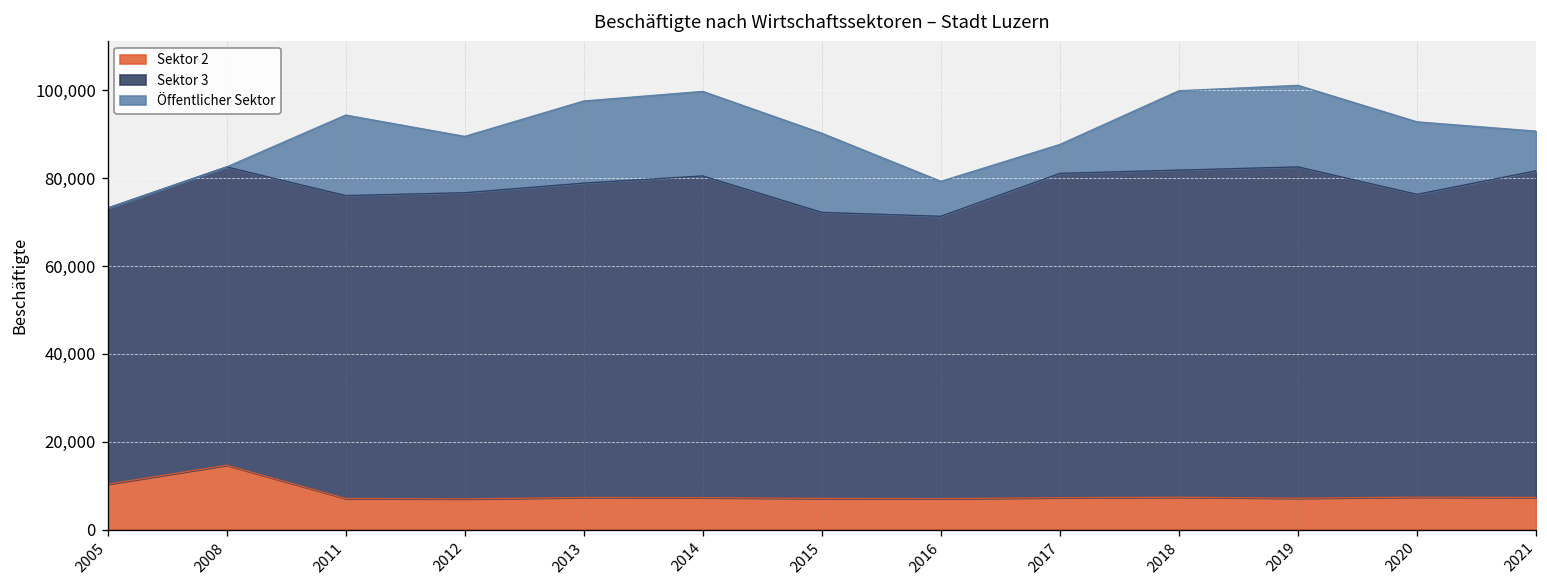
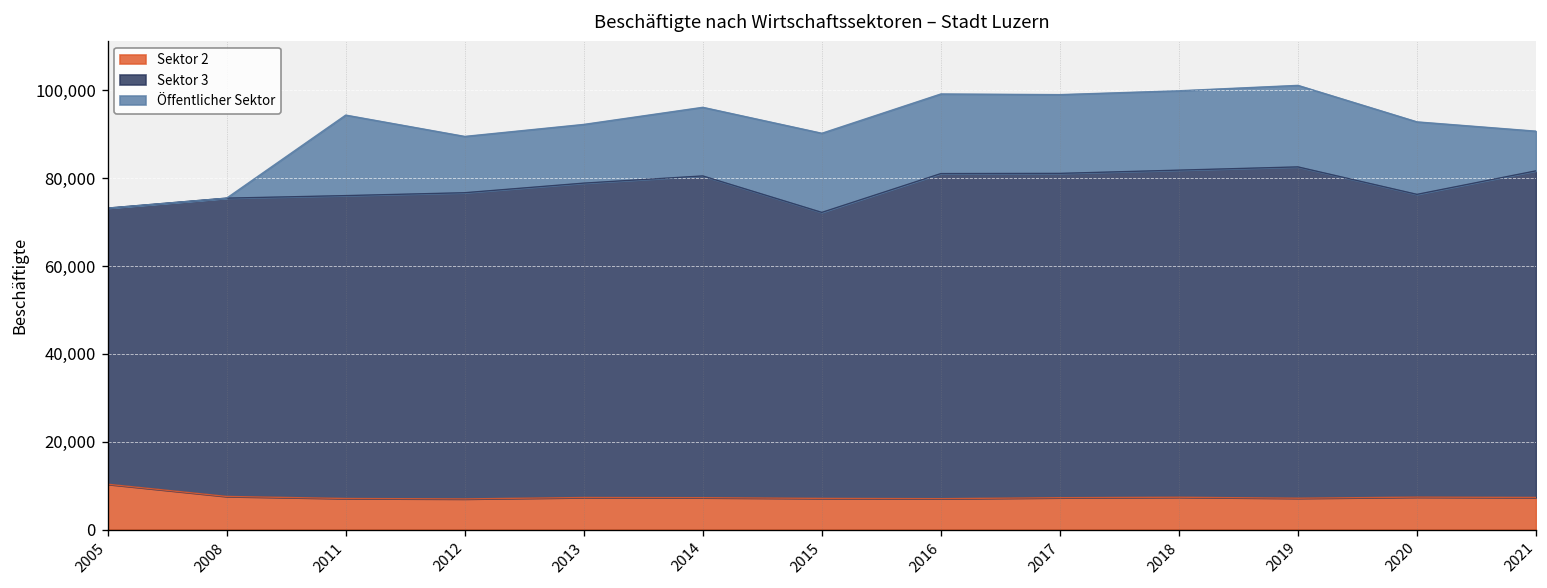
  {
    "Sektor 2": {
      "2005": "10,000",
-     "2008": "15,000",
+     "2008": "8,000",
      "2011": "7,000",
      "2012": "7,000",
      "2013": "7,000",
      "2014": "7,000",
      "2015": "7,000",
      "2016": "7,000",
      "2017": "7,000",
      "2018": "7,000",
      "2019": "7,000",
      "2020": "7,000",
      "2021": "7,000"
    },
    "Sektor 3": {
      "2011": "69,000",
      "2012": "70,000",
      "2013": "72,000",
      "2014": "73,000",
      "2015": "65,000",
-     "2016": "64,000",
+     "2016": "74,000",
      "2017": "74,000",
      "2018": "74,000",
      "2019": "75,000",
      "2020": "69,000",
      "2021": "74,000"
    },
    "Öffentlicher Sektor": {
      "2011": "18,000",
      "2012": "13,000",
-     "2013": "19,000",
-     "2014": "19,000",
+     "2013": "13,000",
+     "2014": "16,000",
      "2015": "18,000",
-     "2016": "8,000",
-     "2017": "7,000",
+     "2016": "18,000",
+     "2017": "18,000",
      "2018": "18,000",
      "2019": "19,000",
      "2020": "17,000",
      "2021": "9,000"
    }
  }
